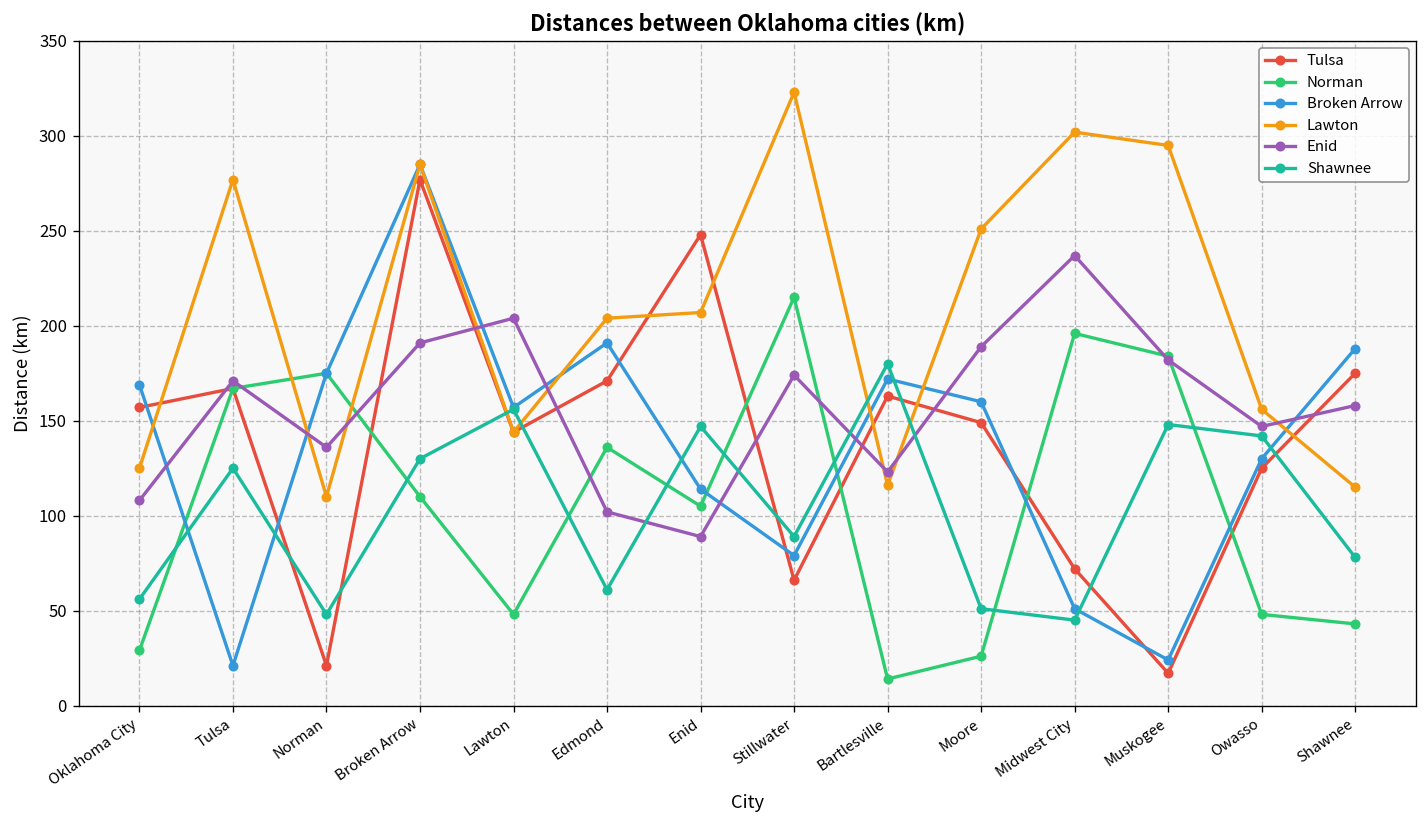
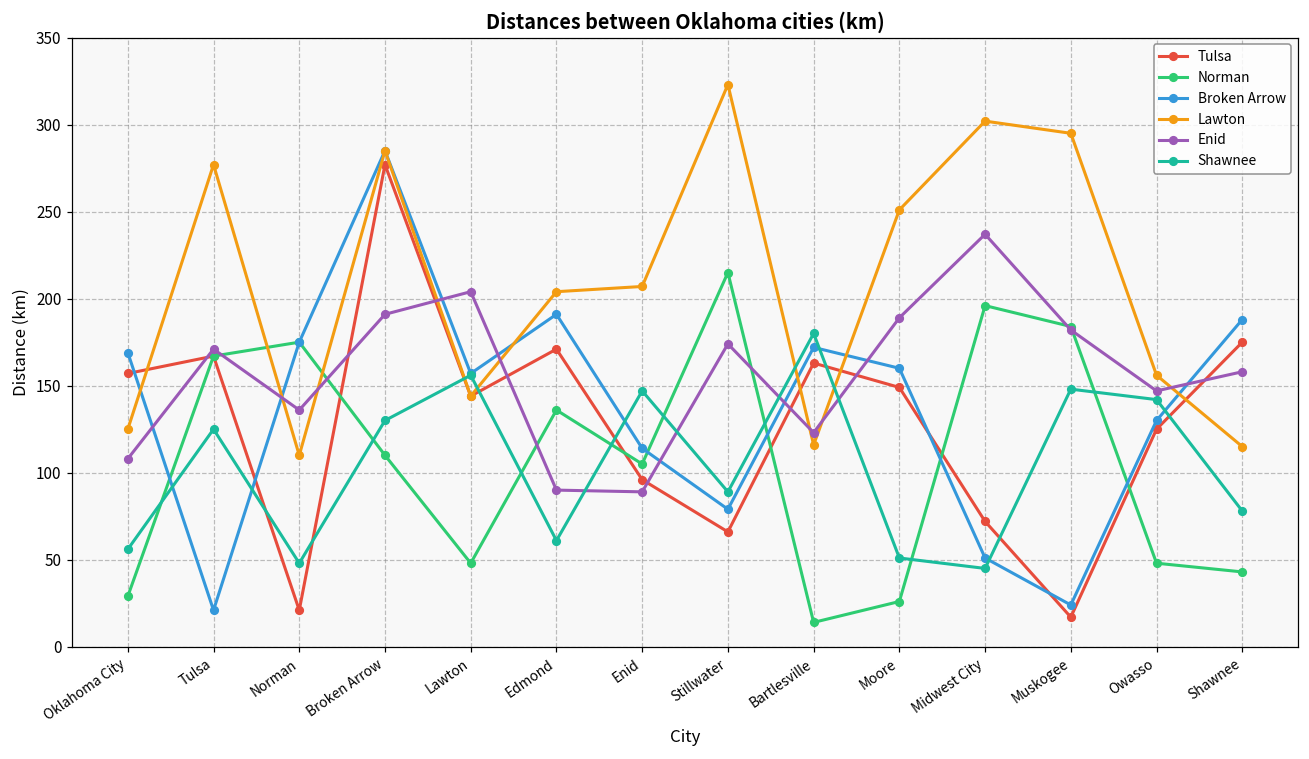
  {
    "Tulsa": {
      "Oklahoma City": 157,
      "Norman": 21,
      "Broken Arrow": 277,
      "Edmond": 171,
-     "Enid": 248,
+     "Enid": 96,
      "Stillwater": 66,
      "Bartlesville": 163,
      "Moore": 149,
      "Midwest City": 72,
      "Muskogee": 17,
      "Owasso": 125,
      "Shawnee": 175
    },
    "Broken Arrow": {
      "Oklahoma City": 169,
      "Tulsa": 21,
      "Edmond": 191,
      "Enid": 114,
      "Stillwater": 79,
      "Bartlesville": 172,
      "Moore": 160,
      "Midwest City": 51,
      "Muskogee": 24,
      "Owasso": 130,
      "Shawnee": 188
    },
    "Lawton": {
      "Oklahoma City": 125,
      "Tulsa": 277,
      "Norman": 110,
      "Edmond": 204,
      "Enid": 207,
      "Stillwater": 323,
      "Bartlesville": 116,
      "Moore": 251,
      "Midwest City": 302,
      "Muskogee": 295,
      "Owasso": 156,
      "Shawnee": 115
    },
    "Enid": {
      "Oklahoma City": 108,
      "Tulsa": 171,
      "Norman": 136,
      "Broken Arrow": 191,
      "Lawton": 204,
-     "Edmond": 102,
+     "Edmond": 90,
      "Enid": 89,
      "Stillwater": 174,
      "Bartlesville": 123,
      "Moore": 189,
      "Midwest City": 237,
      "Muskogee": 182,
      "Owasso": 147,
      "Shawnee": 158
    }
  }
